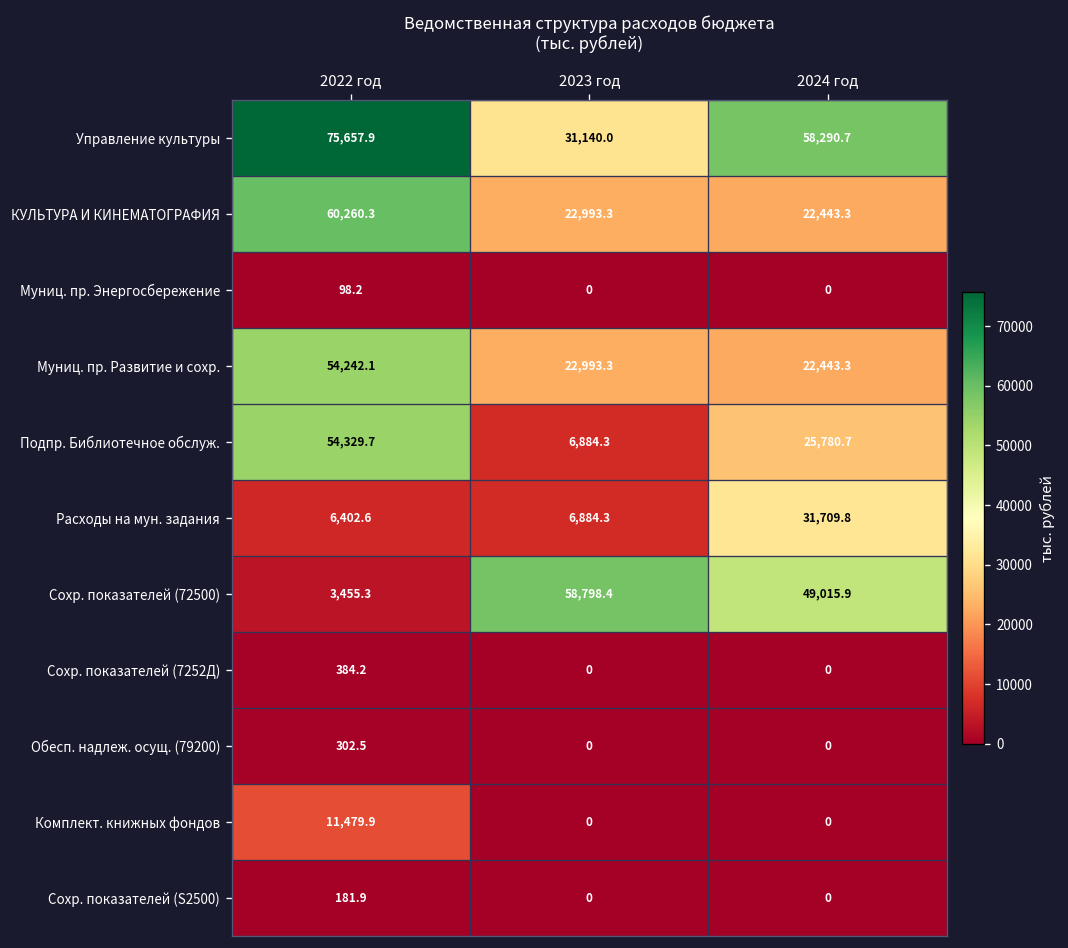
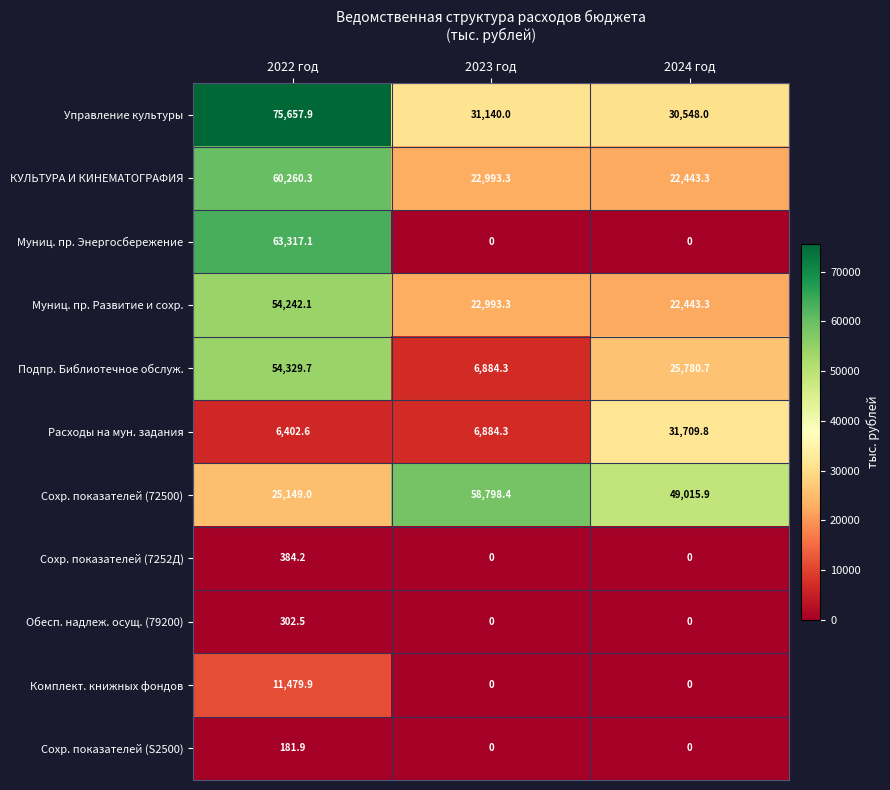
  {
    "Управление культуры": {
      "2022 год": "75,657.9",
      "2023 год": "31,140.0",
-     "2024 год": "58,290.7"
+     "2024 год": "30,548.0"
    },
    "КУЛЬТУРА И КИНЕМАТОГРАФИЯ": {
      "2022 год": "60,260.3",
      "2023 год": "22,993.3",
      "2024 год": "22,443.3"
    },
    "Муниц. пр. Энергосбережение": {
-     "2022 год": "98.2",
+     "2022 год": "63,317.1",
      "2023 год": "0",
      "2024 год": "0"
    },
    "Муниц. пр. Развитие и сохр.": {
      "2022 год": "54,242.1",
      "2023 год": "22,993.3",
      "2024 год": "22,443.3"
    },
    "Подпр. Библиотечное обслуж.": {
      "2022 год": "54,329.7",
      "2023 год": "6,884.3",
      "2024 год": "25,780.7"
    },
    "Расходы на мун. задания": {
      "2022 год": "6,402.6",
      "2023 год": "6,884.3",
      "2024 год": "31,709.8"
    },
    "Сохр. показателей (72500)": {
-     "2022 год": "3,455.3",
+     "2022 год": "25,149.0",
      "2023 год": "58,798.4",
      "2024 год": "49,015.9"
    },
    "Сохр. показателей (7252Д)": {
      "2022 год": "384.2",
      "2023 год": "0",
      "2024 год": "0"
    },
    "Обесп. надлеж. осущ. (79200)": {
      "2022 год": "302.5",
      "2023 год": "0",
      "2024 год": "0"
    },
    "Комплект. книжных фондов": {
      "2022 год": "11,479.9",
      "2023 год": "0",
      "2024 год": "0"
    },
    "Сохр. показателей (S2500)": {
      "2022 год": "181.9",
      "2023 год": "0",
      "2024 год": "0"
    }
  }
